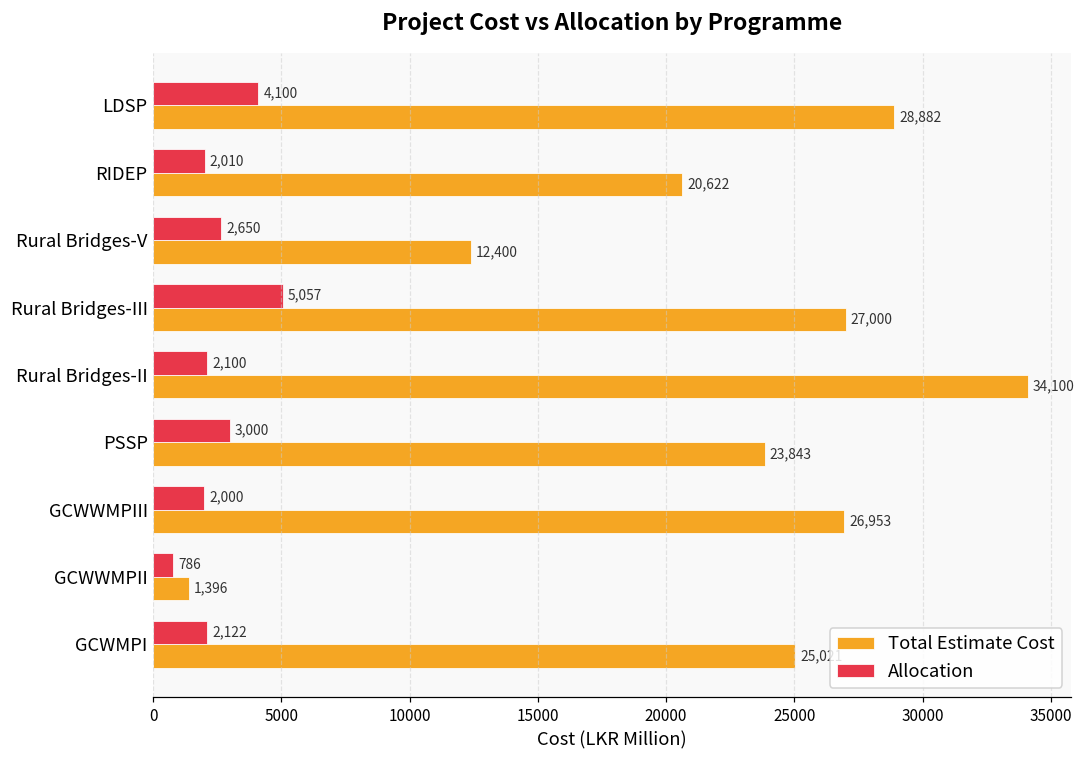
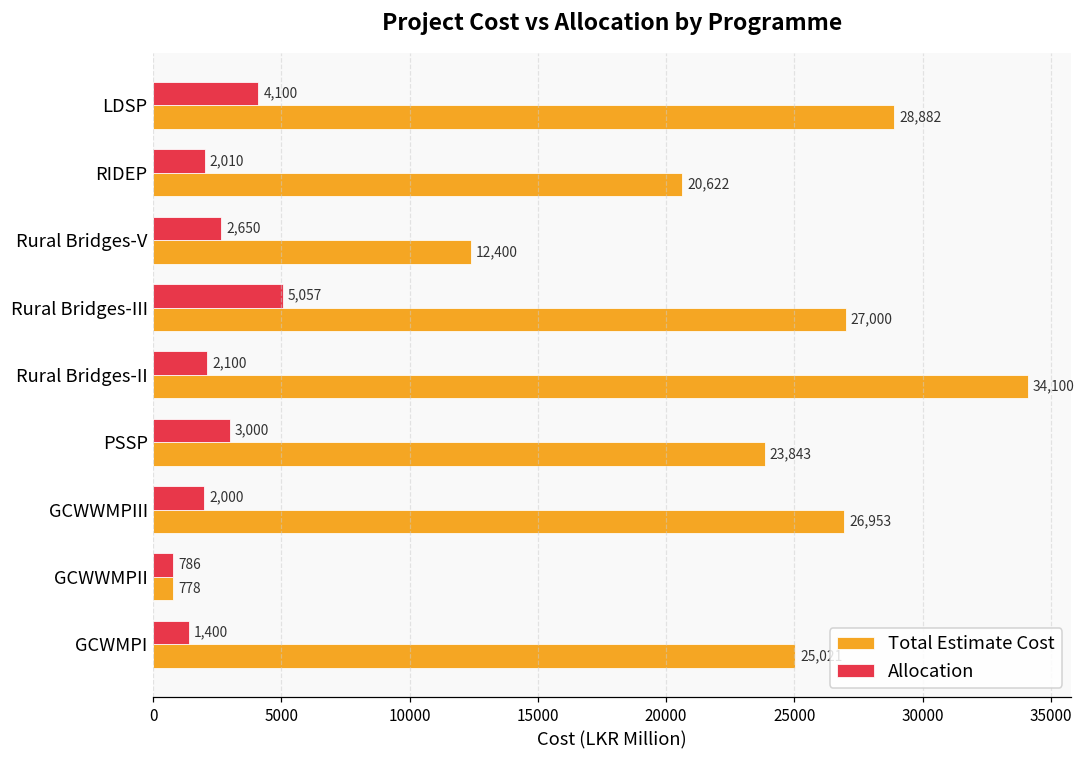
  {
    "Total Estimate Cost": {
      "LDSP": "28,882",
      "RIDEP": "20,622",
      "Rural Bridges-V": "12,400",
      "Rural Bridges-III": "27,000",
      "Rural Bridges-II": "34,100",
      "PSSP": "23,843",
      "GCWWMPIII": "26,953",
-     "GCWWMPII": "1,396"
+     "GCWWMPII": "778"
    },
    "Allocation": {
      "LDSP": "4,100",
      "RIDEP": "2,010",
      "Rural Bridges-V": "2,650",
      "Rural Bridges-III": "5,057",
      "Rural Bridges-II": "2,100",
      "PSSP": "3,000",
      "GCWWMPIII": "2,000",
      "GCWWMPII": "786",
-     "GCWMPI": "2,122"
+     "GCWMPI": "1,400"
    }
  }
